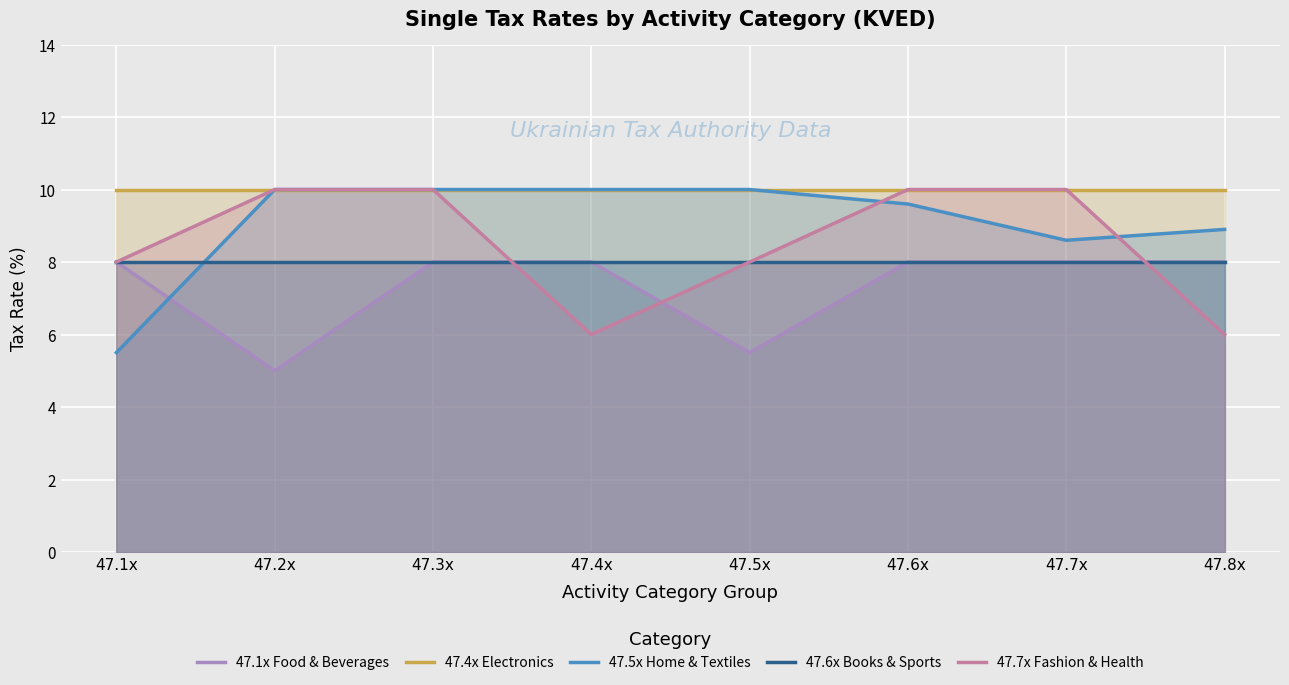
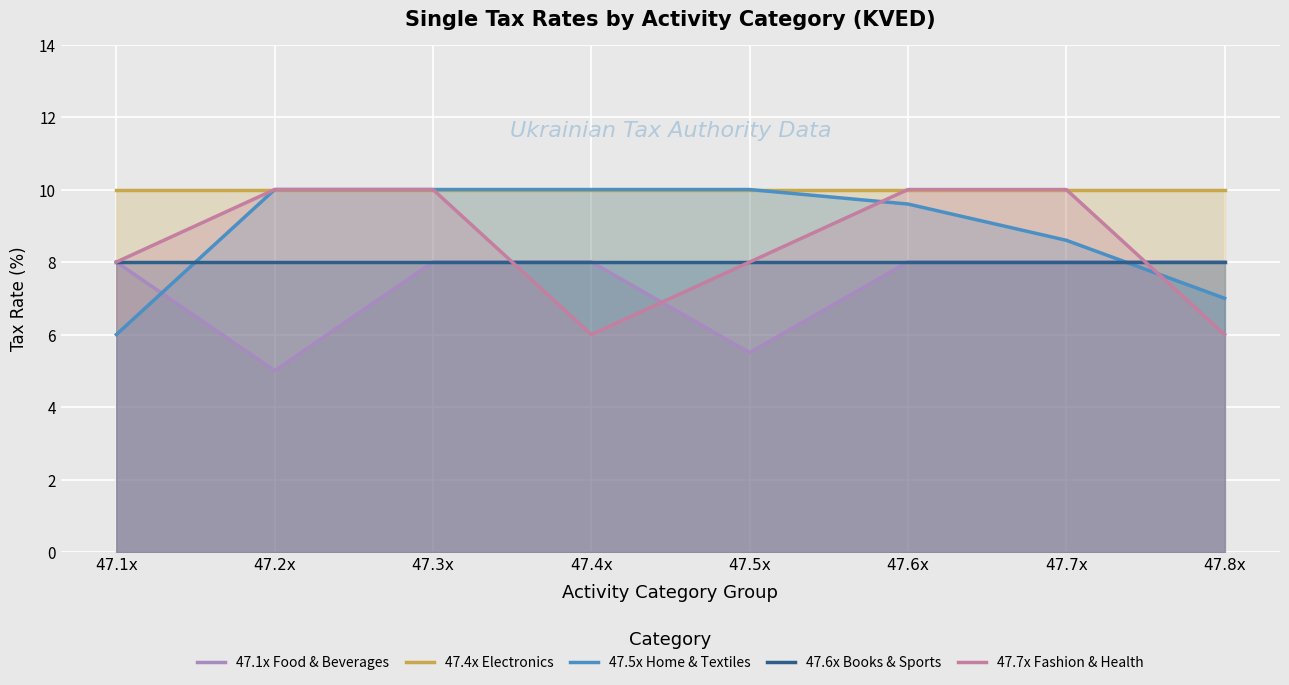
  {
    "47.4x Electronics": {
      "47.1x": 10.0,
      "47.8x": 10.0
    },
    "47.5x Home & Textiles": {
-     "47.1x": 5.5,
+     "47.1x": 6.0,
      "47.6x": 9.6,
      "47.7x": 8.6,
-     "47.8x": 8.9
+     "47.8x": 7.0
    },
    "47.6x Books & Sports": {
      "47.2x": 8.0
    }
  }
